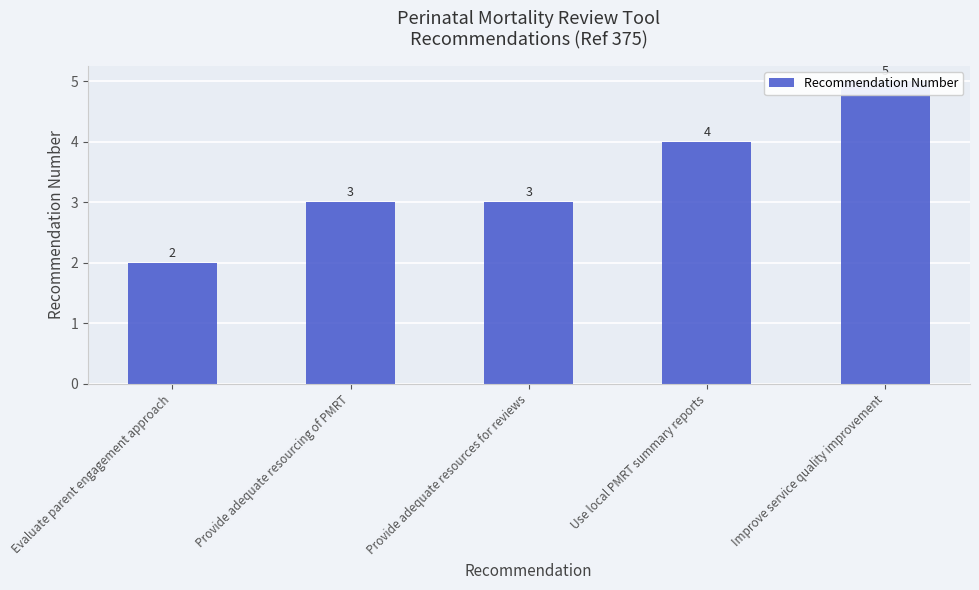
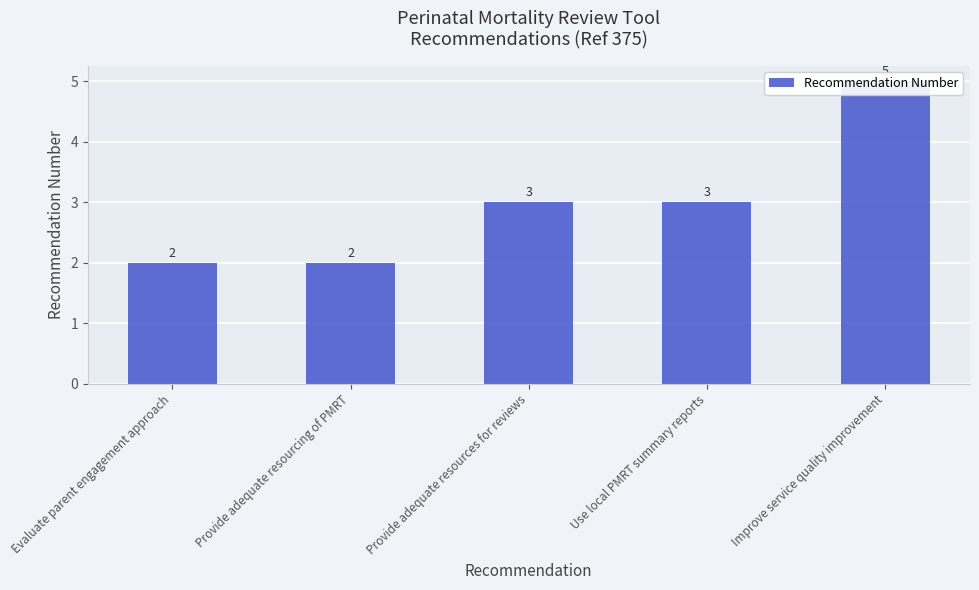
  {
    "Evaluate parent engagement approach": 2,
-   "Provide adequate resourcing of PMRT": 3,
+   "Provide adequate resourcing of PMRT": 2,
    "Provide adequate resources for reviews": 3,
-   "Use local PMRT summary reports": 4
+   "Use local PMRT summary reports": 3
  }
